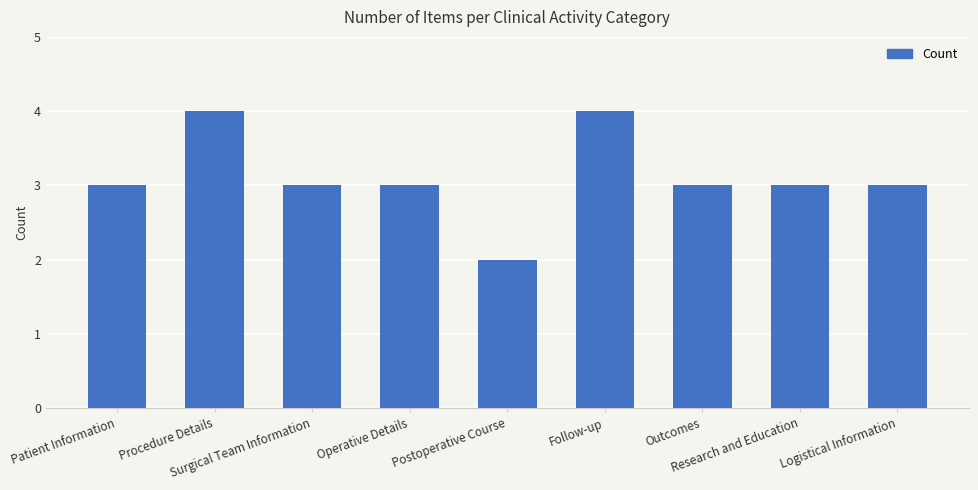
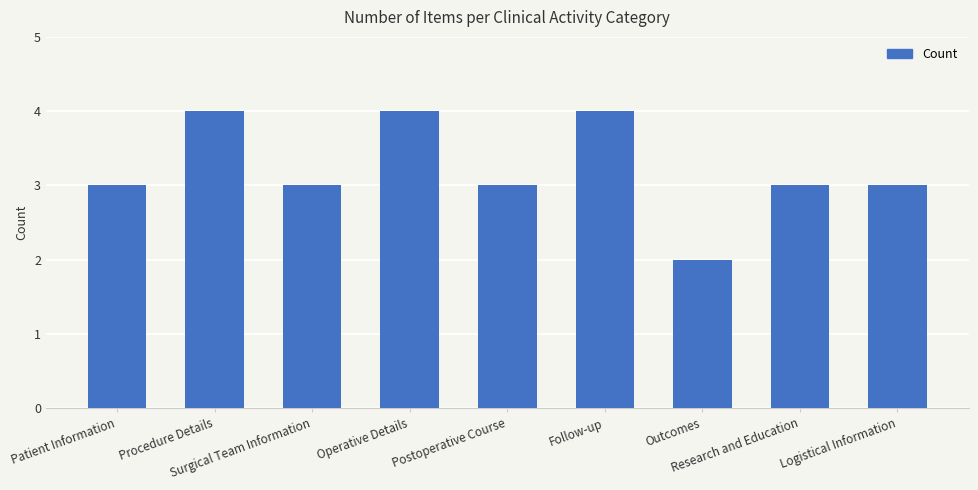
  {
    "Patient Information": 3,
    "Procedure Details": 4,
    "Surgical Team Information": 3,
-   "Operative Details": 3,
-   "Postoperative Course": 2,
+   "Operative Details": 4,
+   "Postoperative Course": 3,
    "Follow-up": 4,
-   "Outcomes": 3,
+   "Outcomes": 2,
    "Research and Education": 3,
    "Logistical Information": 3
  }
